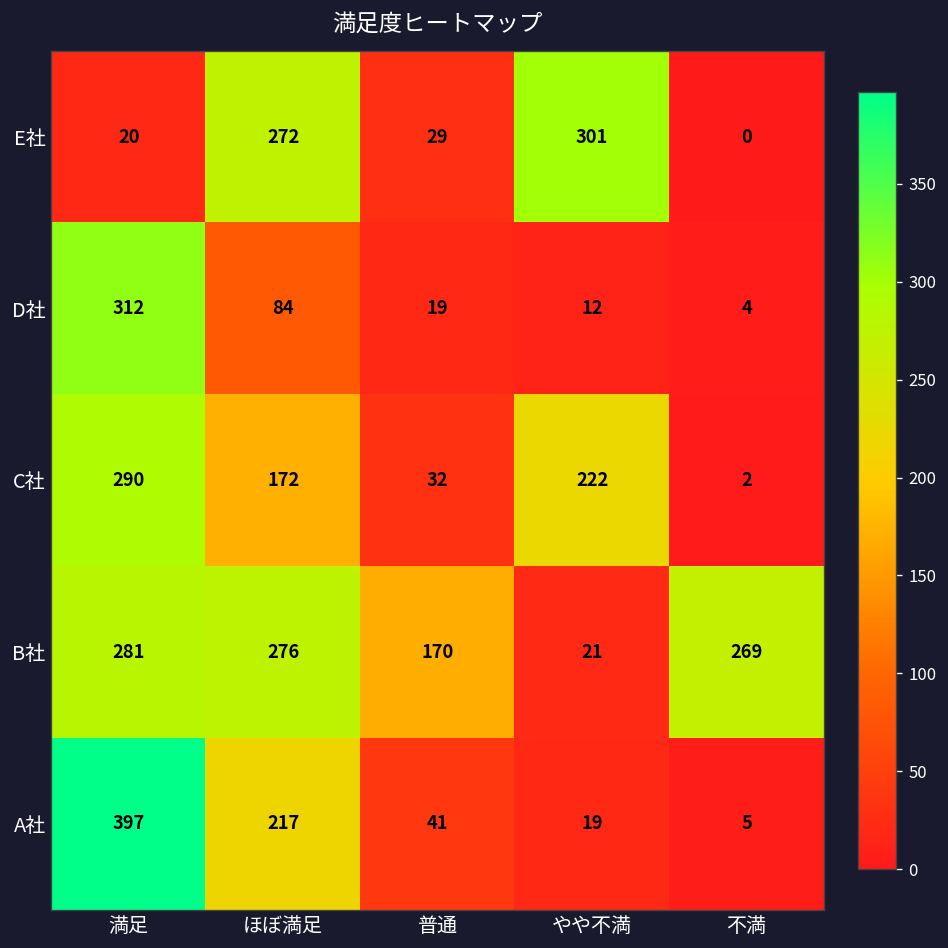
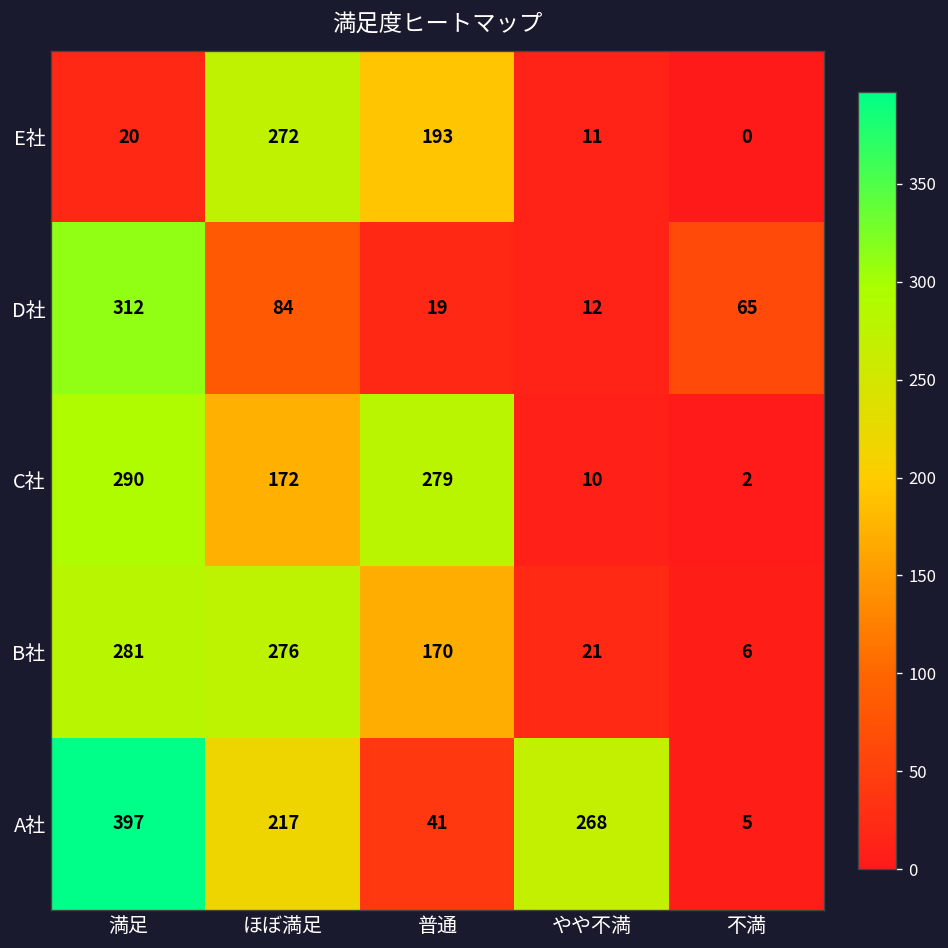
  {
    "E社": {
      "満足": 20,
      "ほぼ満足": 272,
-     "普通": 29,
-     "やや不満": 301,
+     "普通": 193,
+     "やや不満": 11,
      "不満": 0
    },
    "D社": {
      "満足": 312,
      "ほぼ満足": 84,
      "普通": 19,
      "やや不満": 12,
-     "不満": 4
+     "不満": 65
    },
    "C社": {
      "満足": 290,
      "ほぼ満足": 172,
-     "普通": 32,
-     "やや不満": 222,
+     "普通": 279,
+     "やや不満": 10,
      "不満": 2
    },
    "B社": {
      "満足": 281,
      "ほぼ満足": 276,
      "普通": 170,
      "やや不満": 21,
-     "不満": 269
+     "不満": 6
    },
    "A社": {
      "満足": 397,
      "ほぼ満足": 217,
      "普通": 41,
-     "やや不満": 19,
+     "やや不満": 268,
      "不満": 5
    }
  }
